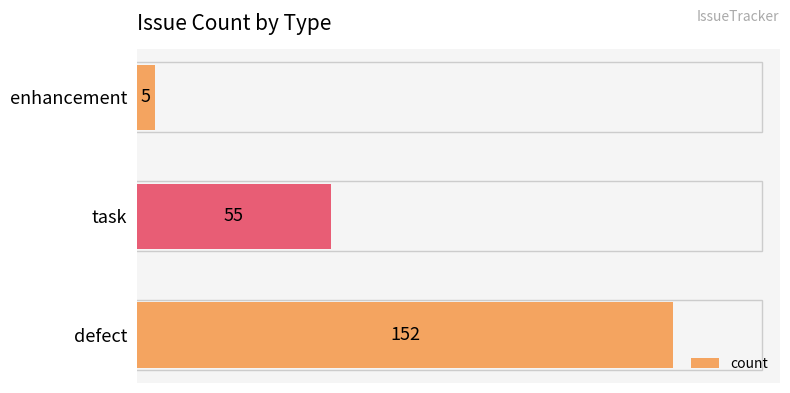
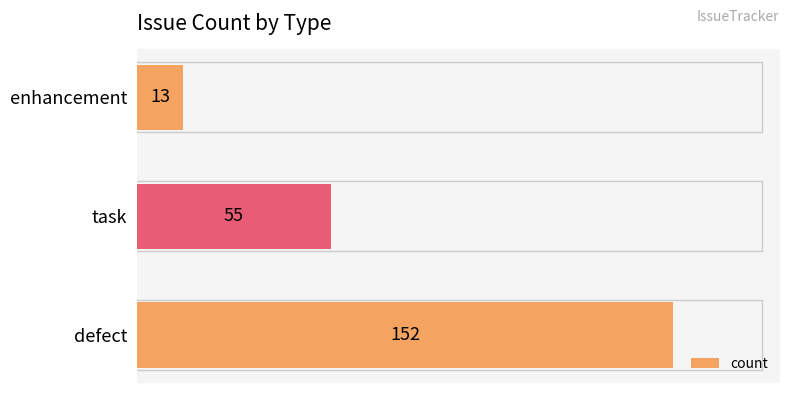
  {
-   "enhancement": 5,
+   "enhancement": 13,
    "task": 55,
    "defect": 152
  }
